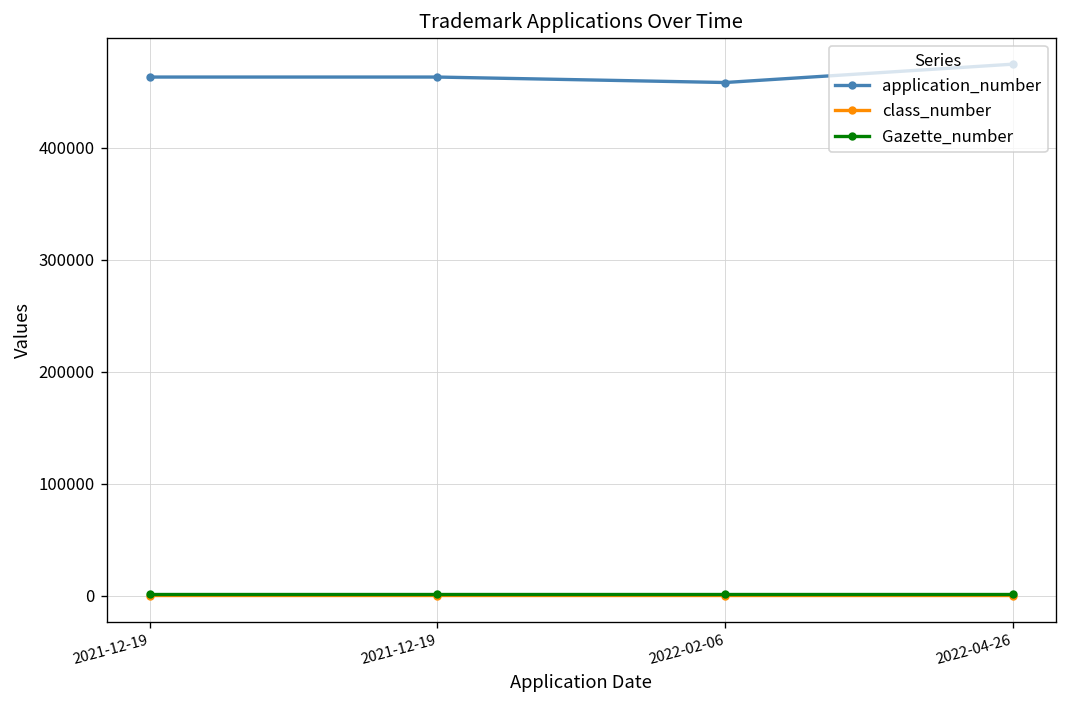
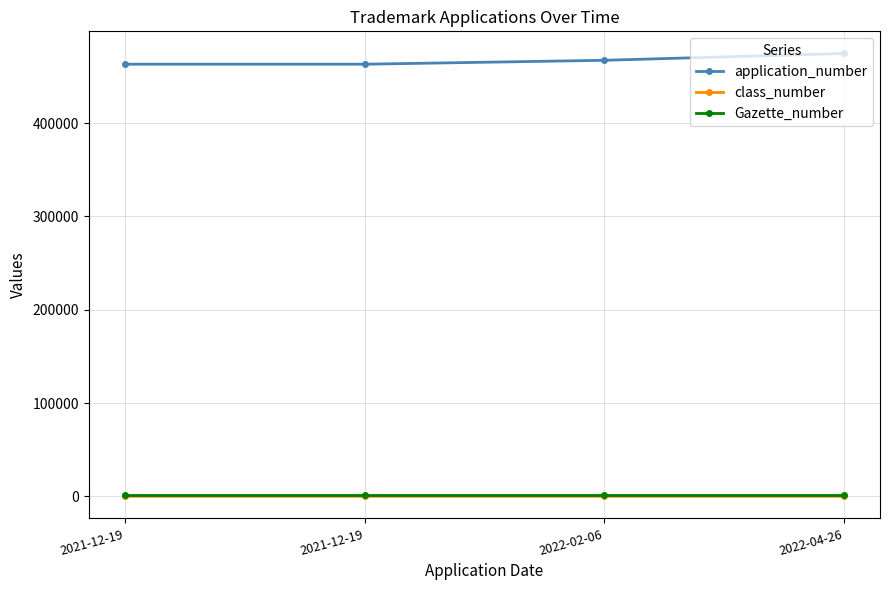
  {
    "application_number": {
-     "2022-02-06": 460000
+     "2022-02-06": 470000
    }
  }
